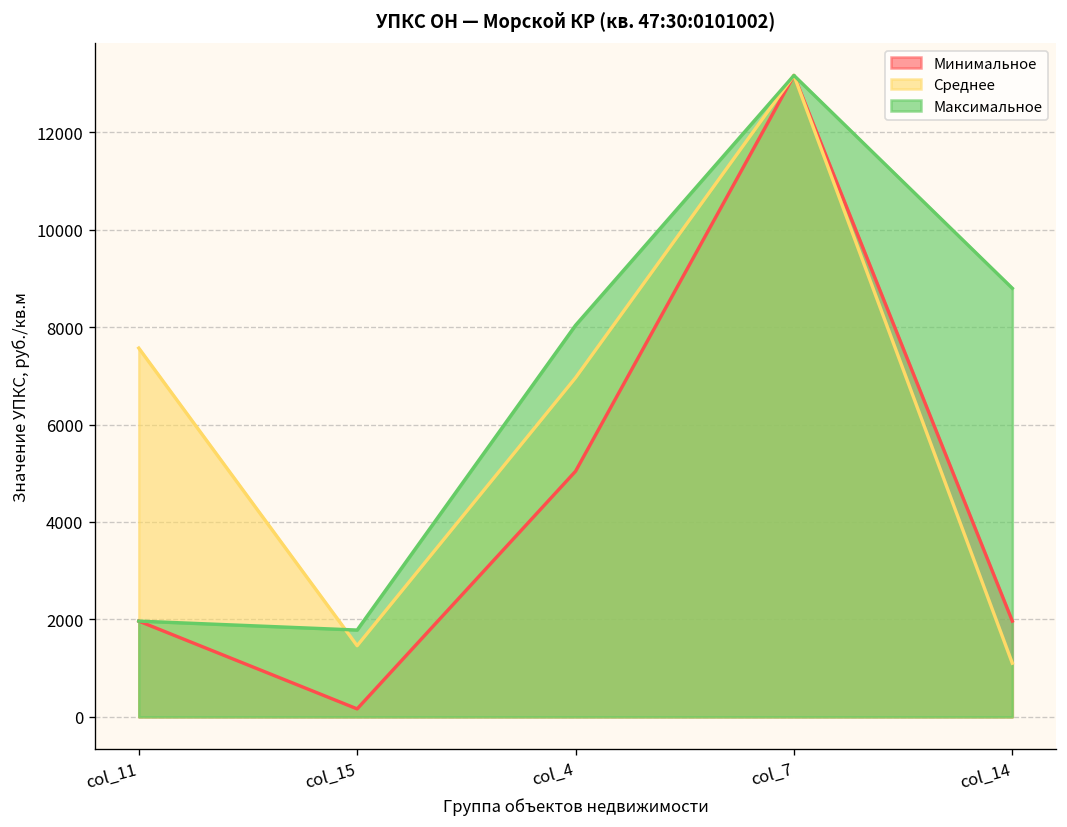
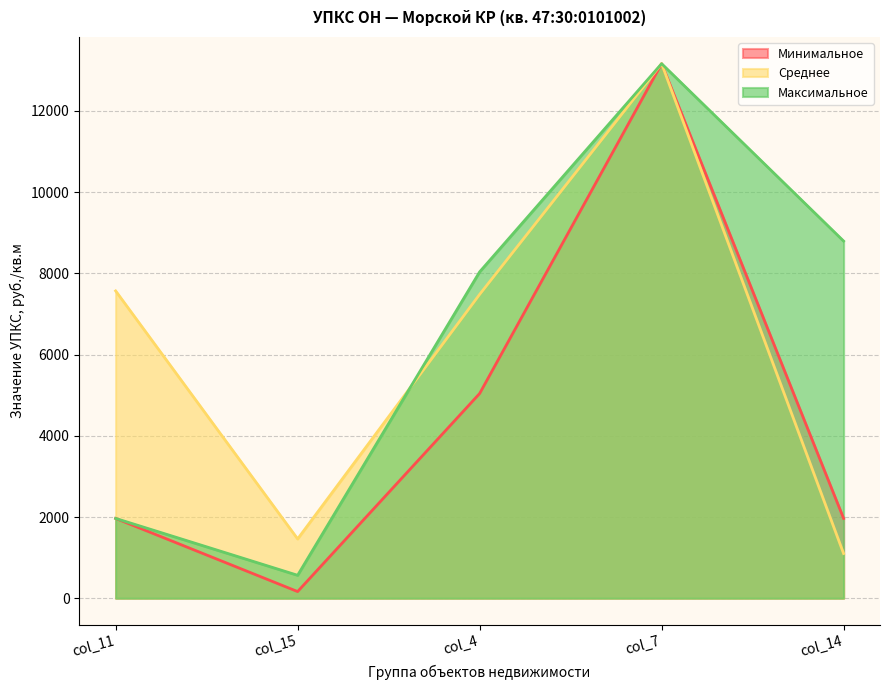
  {
    "Минимальное": {
      "col_15": 200,
      "col_4": 5000,
      "col_14": 2000
    },
    "Среднее": {
      "col_11": 7600,
      "col_15": 1500,
-     "col_4": 7000,
+     "col_4": 7500,
      "col_14": 1100
    },
    "Максимальное": {
-     "col_15": 1800,
+     "col_15": 600,
      "col_4": 8000,
      "col_14": 8800
    }
  }
